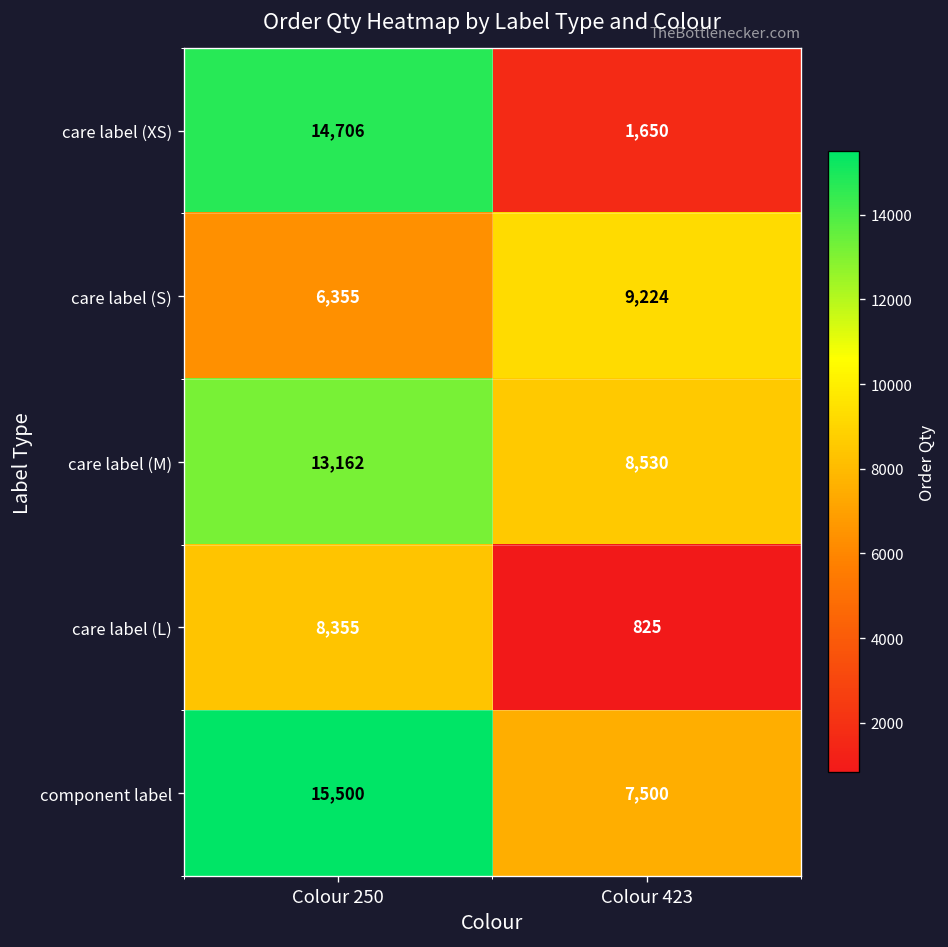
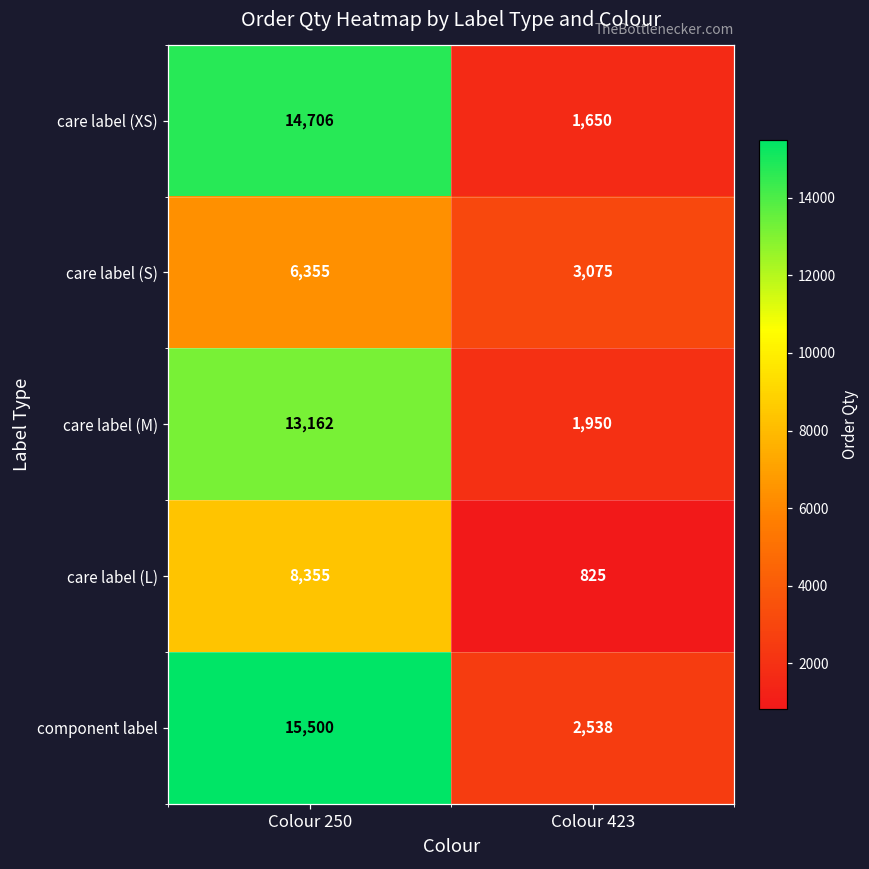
  {
    "care label (XS)": {
      "Colour 250": "14,706",
      "Colour 423": "1,650"
    },
    "care label (S)": {
      "Colour 250": "6,355",
-     "Colour 423": "9,224"
+     "Colour 423": "3,075"
    },
    "care label (M)": {
      "Colour 250": "13,162",
-     "Colour 423": "8,530"
+     "Colour 423": "1,950"
    },
    "care label (L)": {
      "Colour 250": "8,355",
      "Colour 423": "825"
    },
    "component label": {
      "Colour 250": "15,500",
-     "Colour 423": "7,500"
+     "Colour 423": "2,538"
    }
  }
